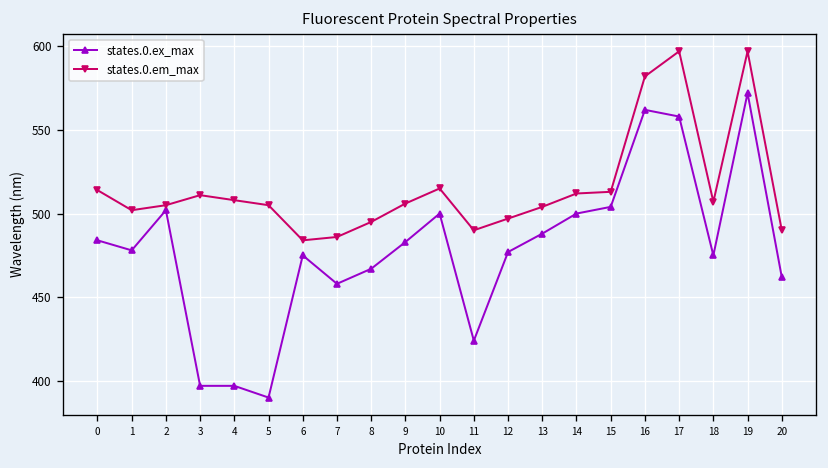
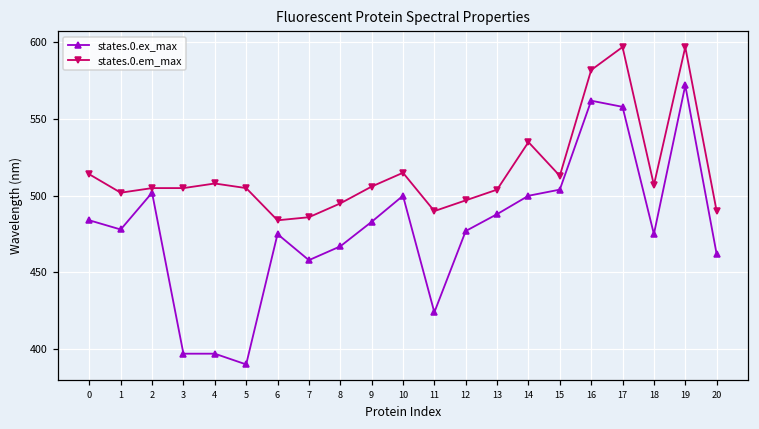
  {
    "states.0.ex_max": {
      "0": 484,
      "1": 478,
      "2": 502,
      "3": 397,
      "4": 397,
      "5": 390,
      "6": 475,
      "7": 458,
      "8": 467,
      "9": 483,
      "10": 500,
      "11": 424,
      "12": 477,
      "13": 488,
      "14": 500,
      "15": 504,
      "16": 562,
      "17": 558,
      "18": 475,
      "19": 572,
      "20": 462
    },
    "states.0.em_max": {
      "0": 514,
      "1": 502,
      "2": 505,
-     "3": 511,
+     "3": 505,
      "4": 508,
      "5": 505,
      "6": 484,
      "7": 486,
      "8": 495,
      "9": 506,
      "10": 515,
      "11": 490,
      "12": 497,
      "13": 504,
-     "14": 512,
+     "14": 535,
      "15": 513,
      "16": 582,
      "17": 597,
      "18": 507,
      "19": 597,
      "20": 490
    }
  }
